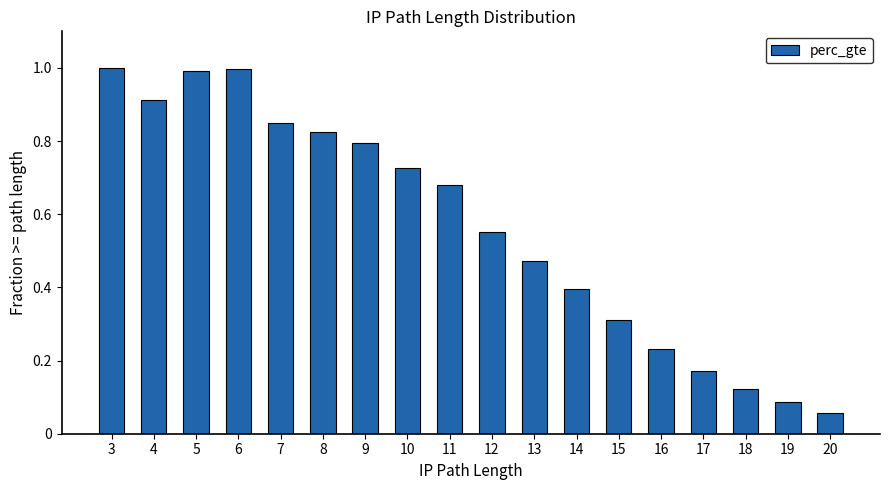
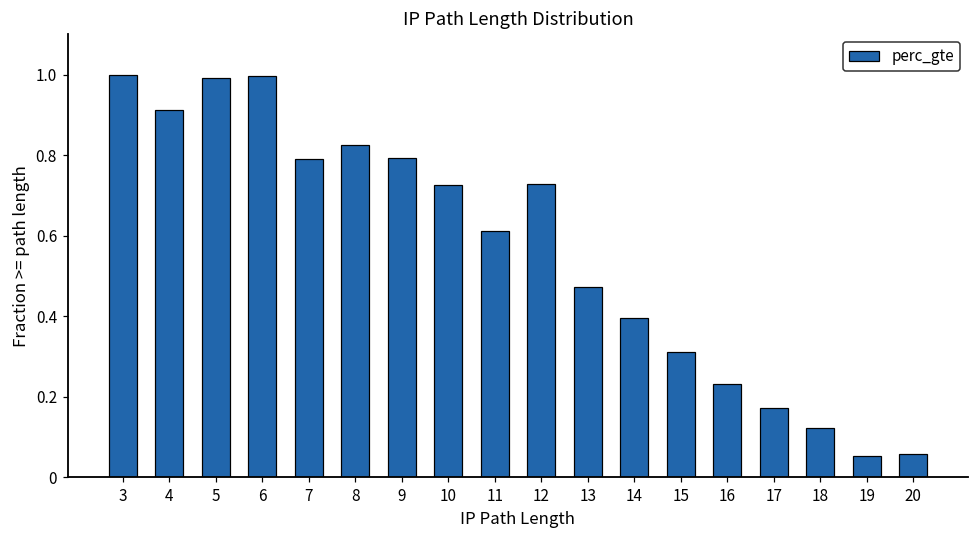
  {
    "3": 1.00,
    "4": 0.91,
    "5": 0.99,
    "6": 1.00,
-   "7": 0.85,
+   "7": 0.79,
    "8": 0.83,
    "9": 0.79,
    "10": 0.73,
-   "11": 0.68,
-   "12": 0.55,
+   "11": 0.61,
+   "12": 0.73,
    "13": 0.47,
    "14": 0.39,
    "15": 0.31,
    "16": 0.23,
    "17": 0.17,
    "18": 0.12,
-   "19": 0.09,
+   "19": 0.05,
    "20": 0.06
  }
